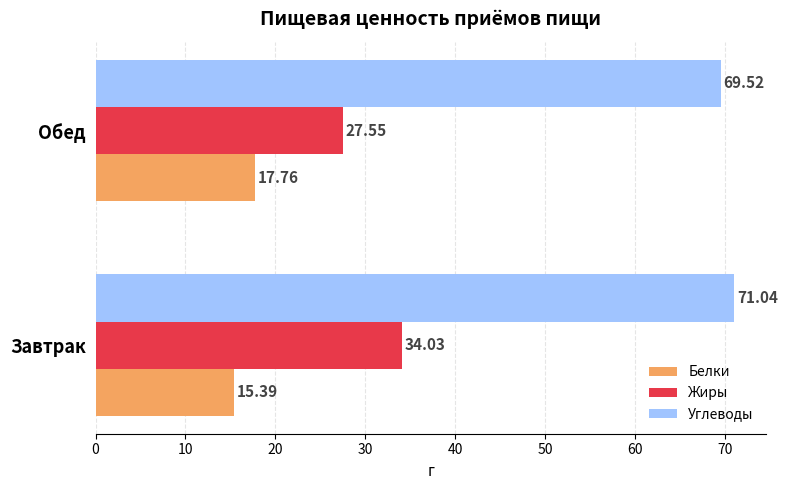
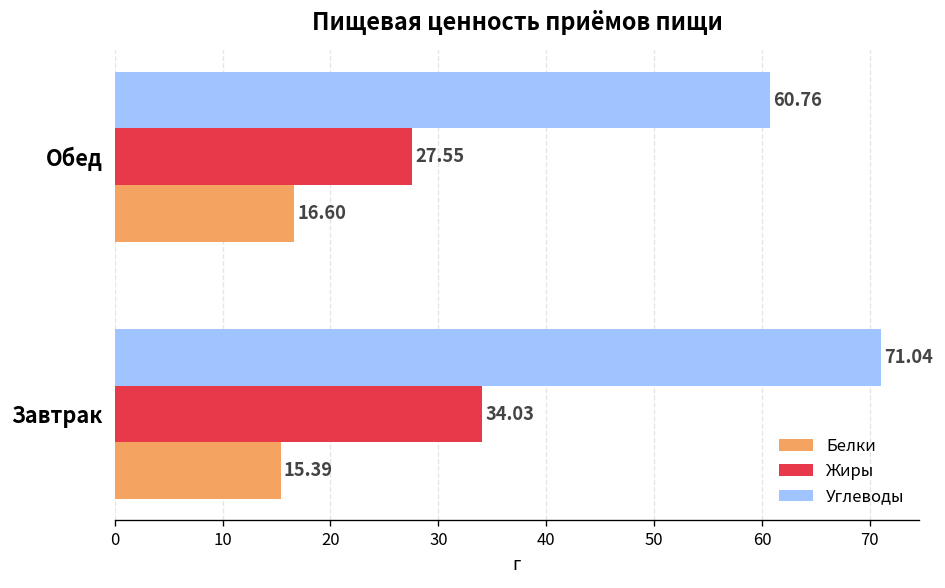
  {
    "Белки": {
-     "Обед": 17.76,
+     "Обед": 16.60,
      "Завтрак": 15.39
    },
    "Жиры": {
      "Обед": 27.55,
      "Завтрак": 34.03
    },
    "Углеводы": {
-     "Обед": 69.52,
+     "Обед": 60.76,
      "Завтрак": 71.04
    }
  }
